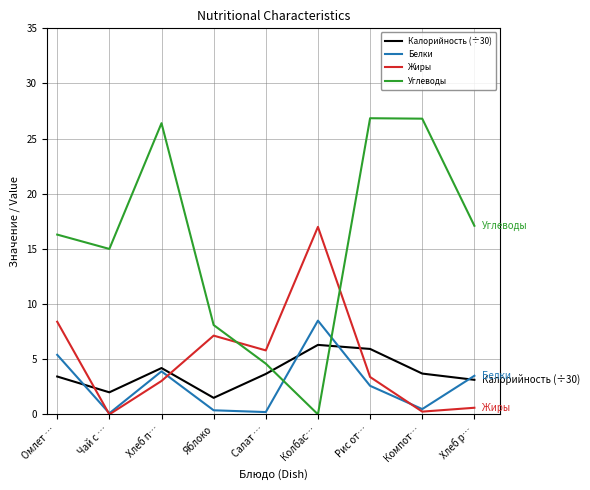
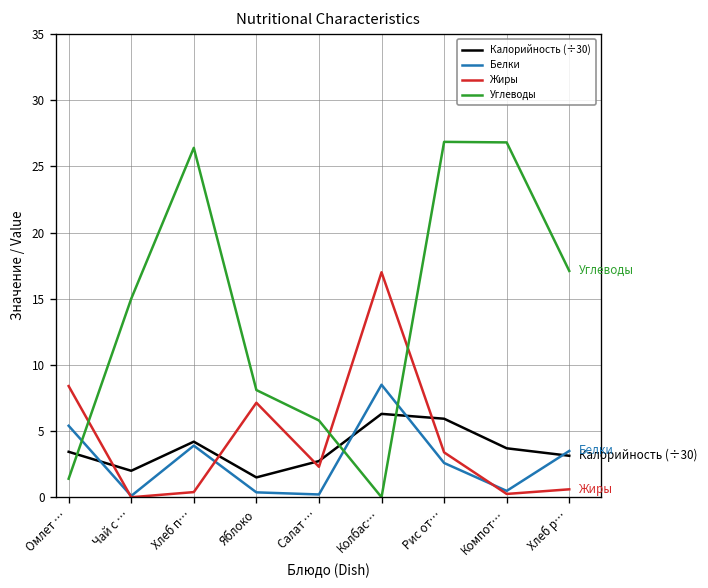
  {
    "Калорийность (÷30)": {
      "Омлет …": 3.4,
      "Чай с …": 2.0,
      "Хлеб п…": 4.2,
      "Яблоко": 1.5,
-     "Салат …": 3.7,
+     "Салат …": 2.7,
      "Колбас…": 6.3,
      "Рис от…": 5.9,
      "Компот…": 3.7
    },
    "Белки": {
      "Омлет …": 5.4,
      "Хлеб п…": 3.9,
      "Яблоко": 0.4,
      "Салат …": 0.2,
      "Колбас…": 8.5,
      "Рис от…": 2.6
    },
    "Жиры": {
      "Омлет …": 8.4,
-     "Хлеб п…": 3.0,
+     "Хлеб п…": 0.4,
      "Яблоко": 7.1,
-     "Салат …": 5.8,
+     "Салат …": 2.3,
      "Колбас…": 17.0,
      "Рис от…": 3.4,
      "Хлеб р…": 0.6
    },
    "Углеводы": {
-     "Омлет …": 16.3,
+     "Омлет …": 1.4,
      "Чай с …": 15.0,
      "Хлеб п…": 26.4,
      "Яблоко": 8.1,
-     "Салат …": 4.6,
+     "Салат …": 5.8,
      "Колбас…": 0.0,
      "Рис от…": 26.9,
      "Компот…": 26.8,
      "Хлеб р…": 17.1
    }
  }
